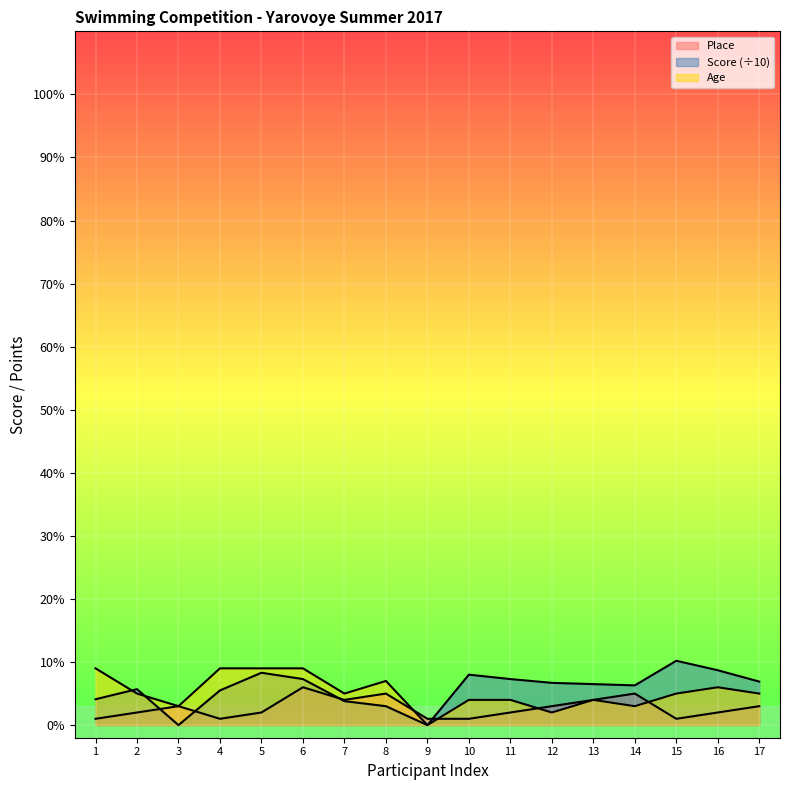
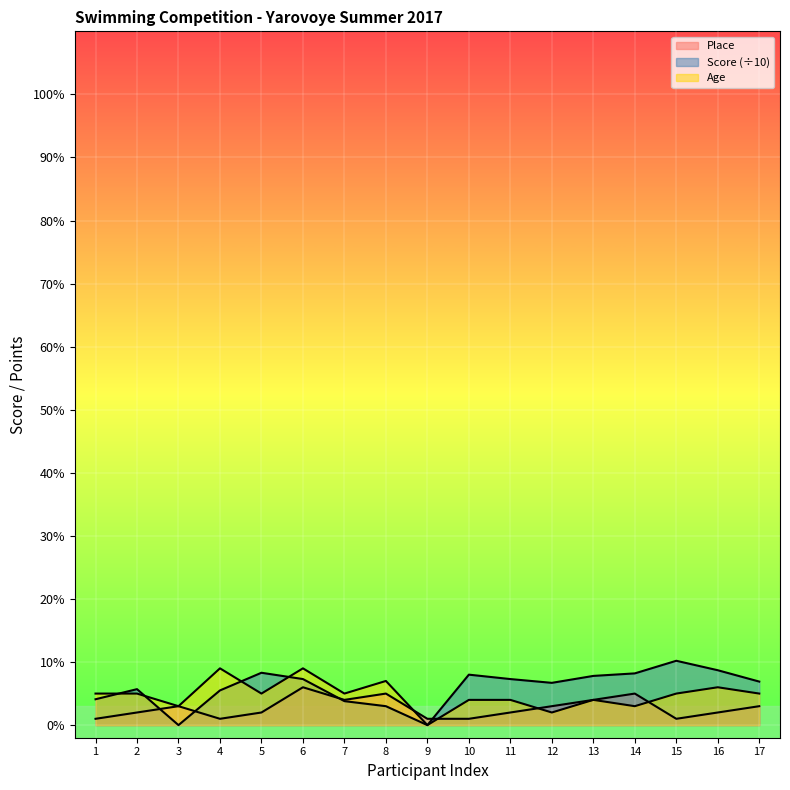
  {
    "Place": {
      "6": "6%",
      "8": "5%",
      "14": "5%"
    },
    "Score (÷10)": {
      "1": "4%",
      "2": "6%",
      "4": "6%",
      "5": "8%",
      "6": "7%",
      "10": "8%",
      "11": "7%",
      "12": "7%",
-     "13": "7%",
-     "14": "6%",
+     "13": "8%",
+     "14": "8%",
      "15": "10%",
      "16": "9%",
      "17": "7%"
    },
    "Age": {
-     "1": "9%",
+     "1": "5%",
      "2": "5%",
      "4": "9%",
-     "5": "9%",
+     "5": "5%",
      "6": "9%",
      "7": "5%",
      "8": "7%",
      "10": "4%",
      "11": "4%",
      "15": "5%",
      "16": "6%",
      "17": "5%"
    }
  }
